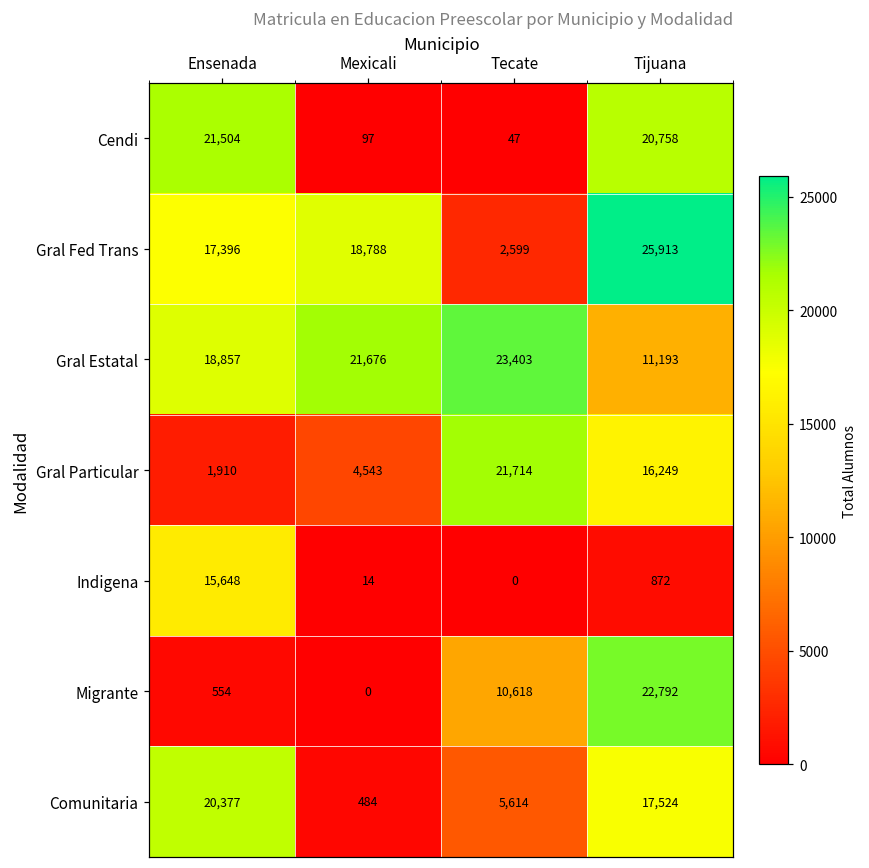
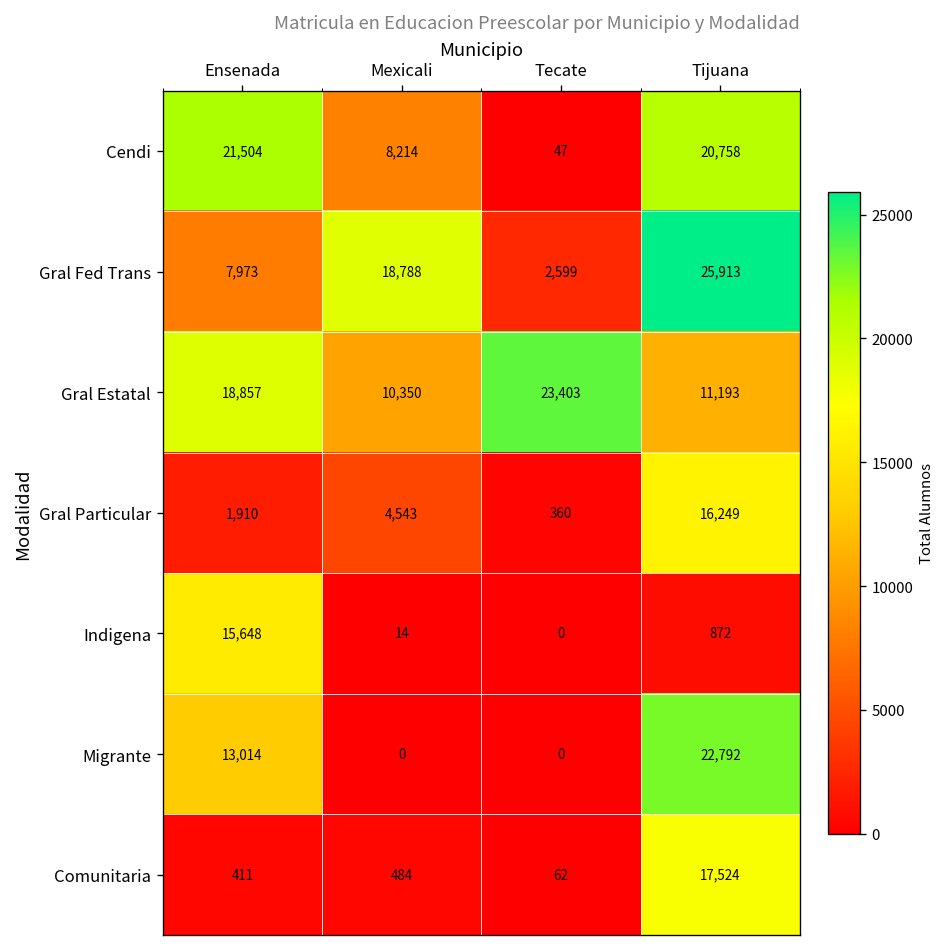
  {
    "Cendi": {
      "Ensenada": "21,504",
-     "Mexicali": "97",
+     "Mexicali": "8,214",
      "Tecate": "47",
      "Tijuana": "20,758"
    },
    "Gral Fed Trans": {
-     "Ensenada": "17,396",
+     "Ensenada": "7,973",
      "Mexicali": "18,788",
      "Tecate": "2,599",
      "Tijuana": "25,913"
    },
    "Gral Estatal": {
      "Ensenada": "18,857",
-     "Mexicali": "21,676",
+     "Mexicali": "10,350",
      "Tecate": "23,403",
      "Tijuana": "11,193"
    },
    "Gral Particular": {
      "Ensenada": "1,910",
      "Mexicali": "4,543",
-     "Tecate": "21,714",
+     "Tecate": "360",
      "Tijuana": "16,249"
    },
    "Indigena": {
      "Ensenada": "15,648",
      "Mexicali": "14",
      "Tecate": "0",
      "Tijuana": "872"
    },
    "Migrante": {
-     "Ensenada": "554",
+     "Ensenada": "13,014",
      "Mexicali": "0",
-     "Tecate": "10,618",
+     "Tecate": "0",
      "Tijuana": "22,792"
    },
    "Comunitaria": {
-     "Ensenada": "20,377",
+     "Ensenada": "411",
      "Mexicali": "484",
-     "Tecate": "5,614",
+     "Tecate": "62",
      "Tijuana": "17,524"
    }
  }
